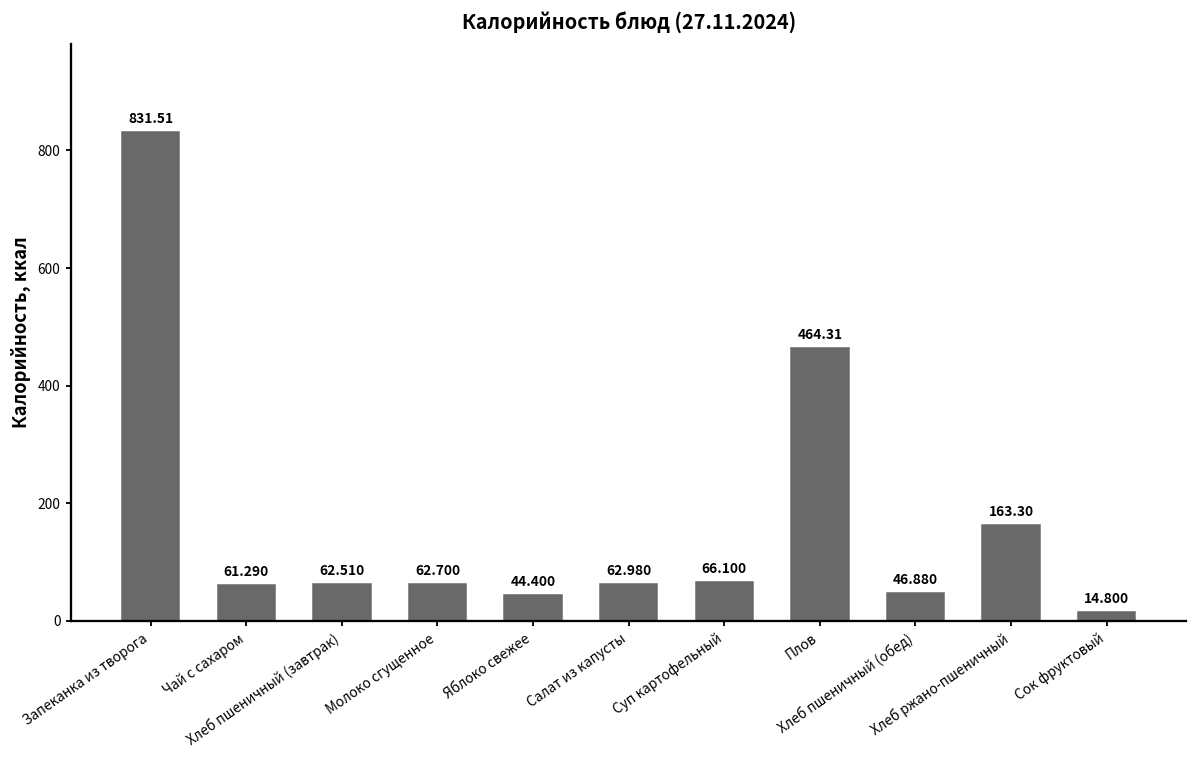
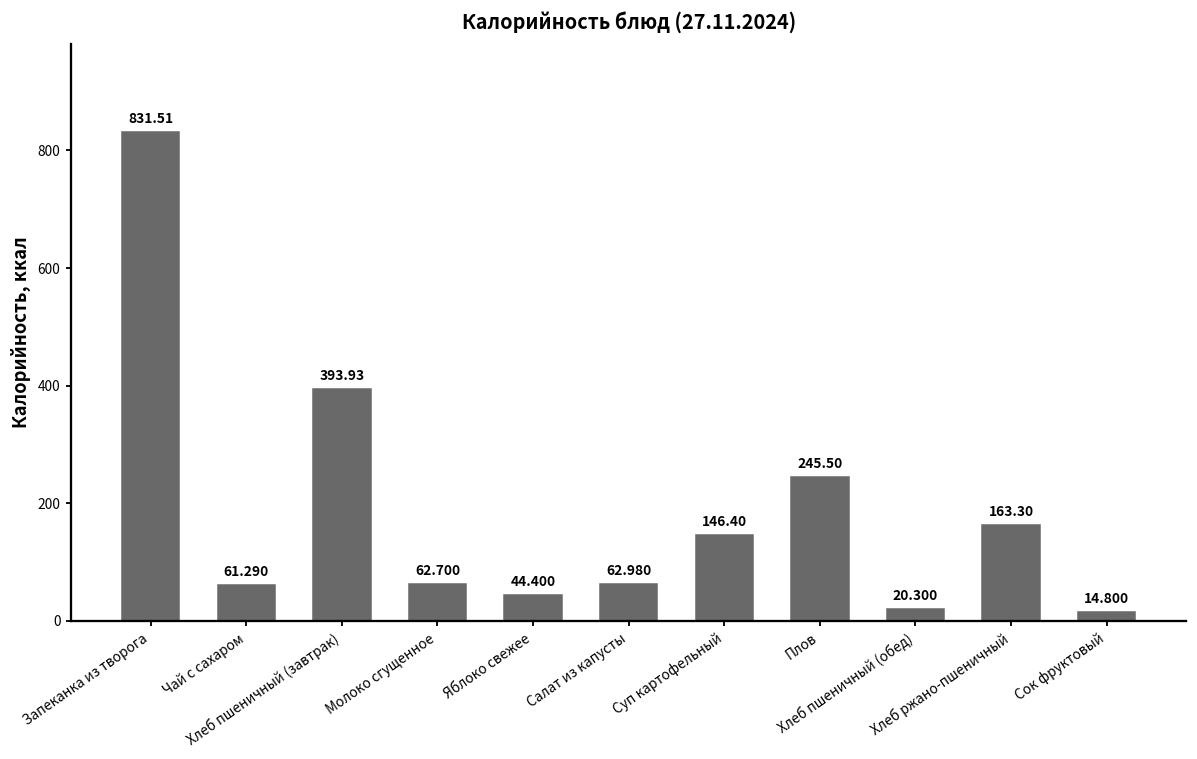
  {
    "Запеканка из творога": 831.51,
    "Чай с сахаром": 61.290,
-   "Хлеб пшеничный (завтрак)": 62.510,
+   "Хлеб пшеничный (завтрак)": 393.93,
    "Молоко сгущенное": 62.700,
    "Яблоко свежее": 44.400,
    "Салат из капусты": 62.980,
-   "Суп картофельный": 66.100,
-   "Плов": 464.31,
-   "Хлеб пшеничный (обед)": 46.880,
+   "Суп картофельный": 146.40,
+   "Плов": 245.50,
+   "Хлеб пшеничный (обед)": 20.300,
    "Хлеб ржано-пшеничный": 163.30,
    "Сок фруктовый": 14.800
  }
